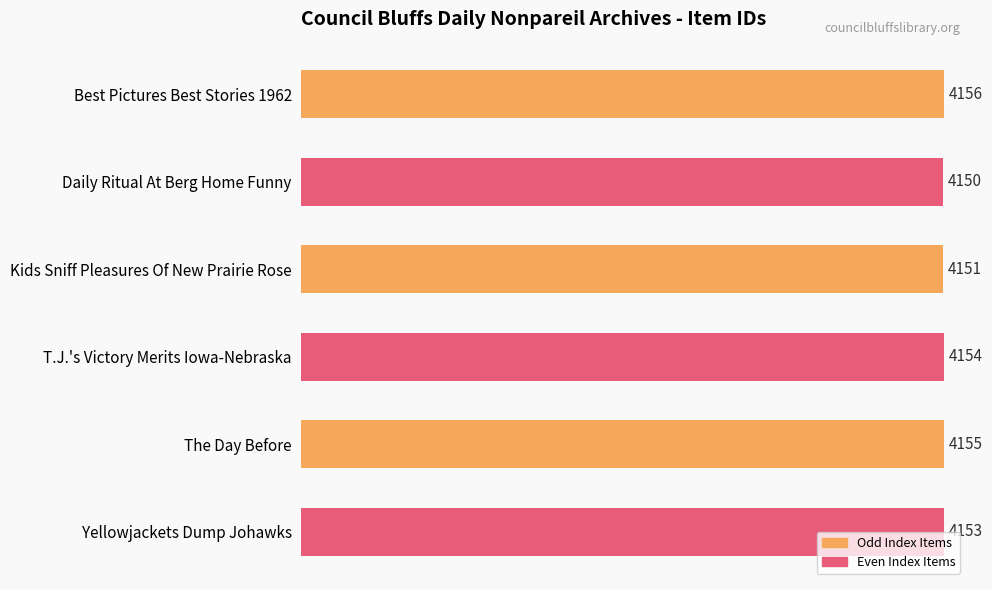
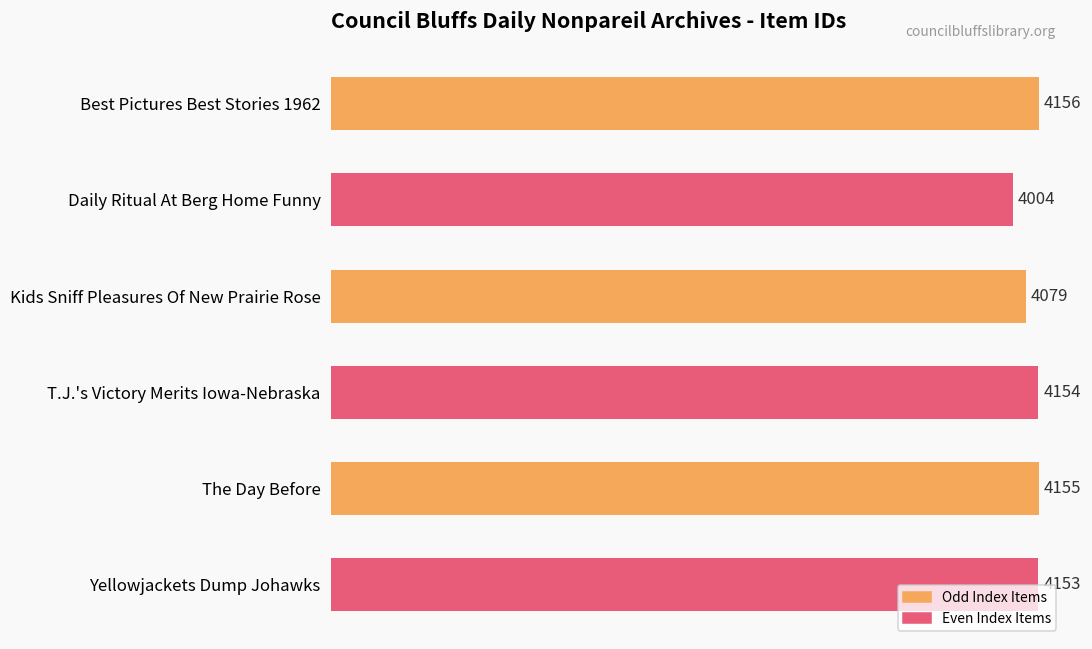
  {
    "Best Pictures Best Stories 1962": 4156,
-   "Daily Ritual At Berg Home Funny": 4150,
-   "Kids Sniff Pleasures Of New Prairie Rose": 4151,
+   "Daily Ritual At Berg Home Funny": 4004,
+   "Kids Sniff Pleasures Of New Prairie Rose": 4079,
    "T.J.'s Victory Merits Iowa-Nebraska": 4154,
    "The Day Before": 4155
  }
